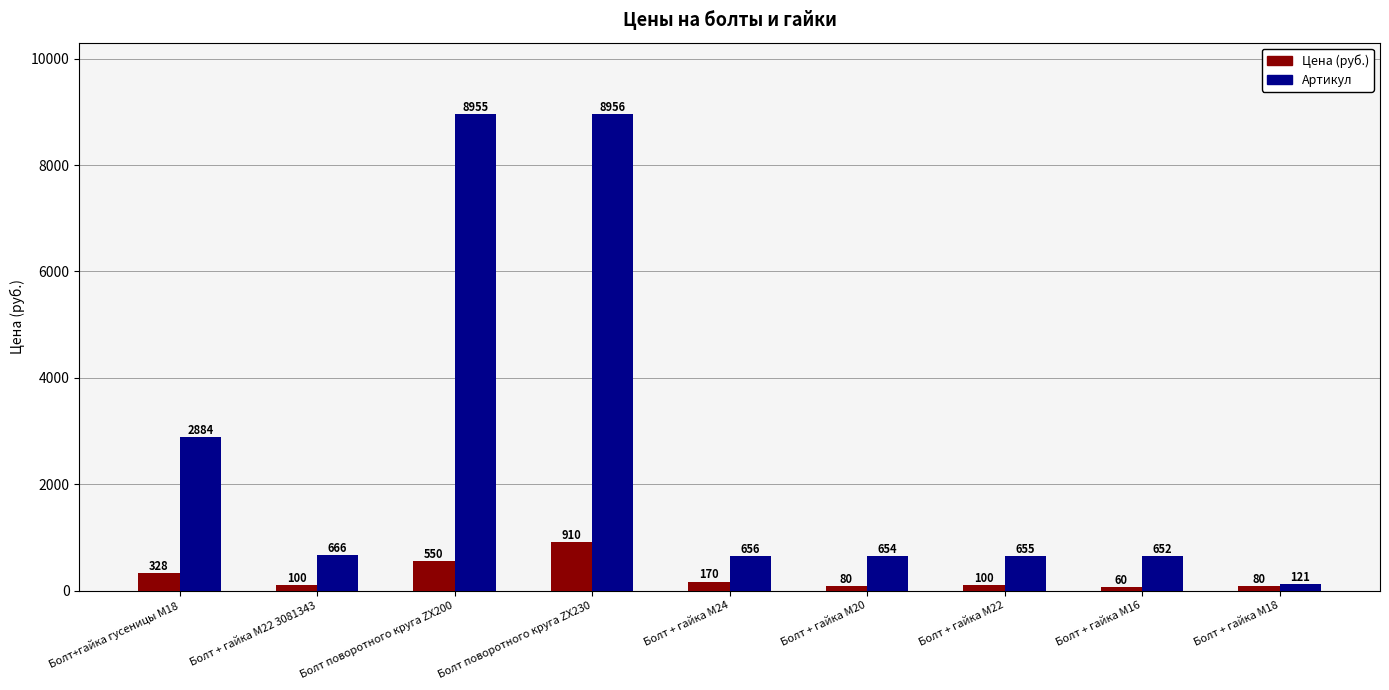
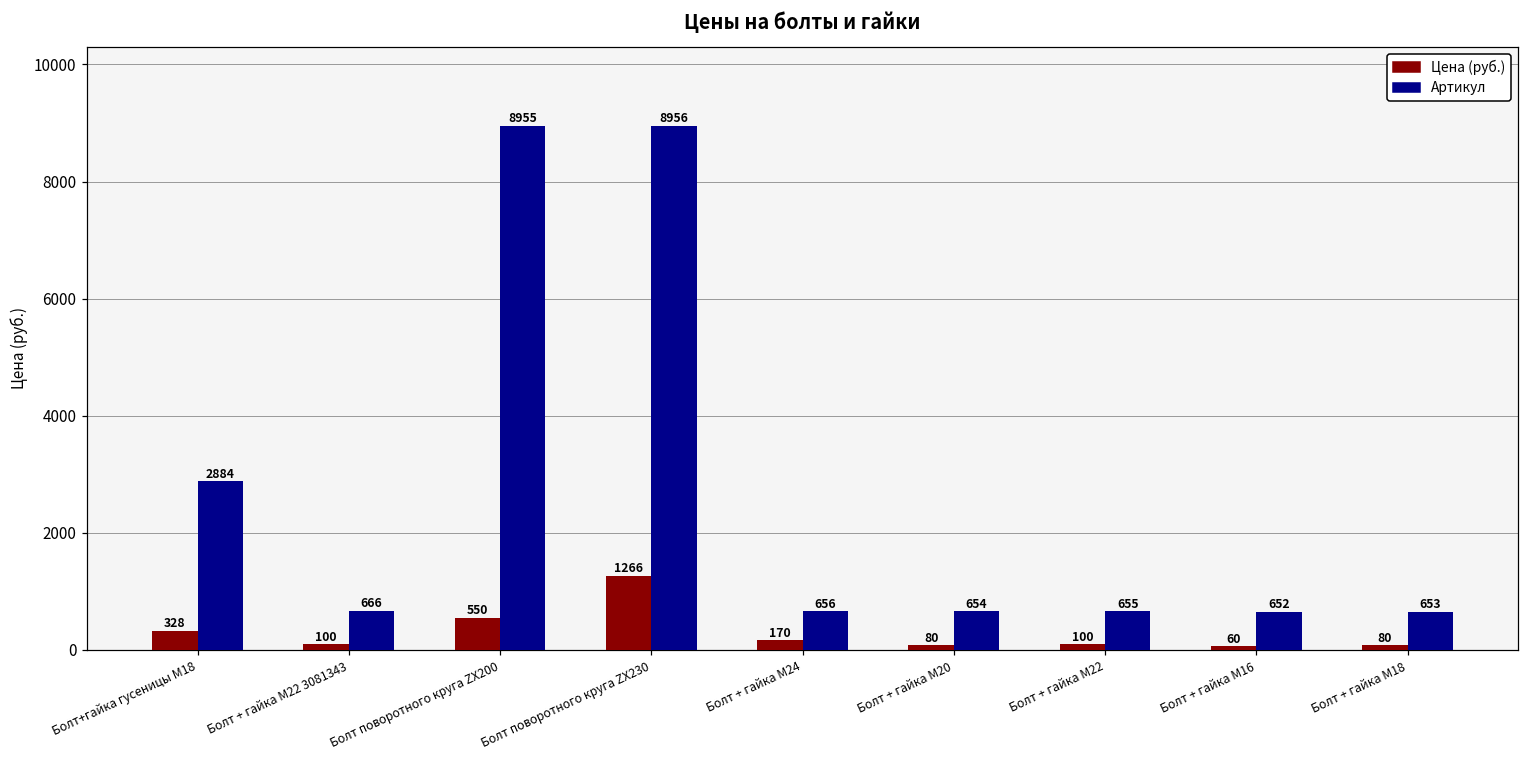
  {
    "Цена (руб.)": {
      "Болт+гайка гусеницы М18": 328,
      "Болт + гайка M22 3081343": 100,
      "Болт поворотного круга ZX200": 550,
-     "Болт поворотного круга ZX230": 910,
+     "Болт поворотного круга ZX230": 1266,
      "Болт + гайка M24": 170,
      "Болт + гайка M20": 80,
      "Болт + гайка M22": 100,
      "Болт + гайка M16": 60,
      "Болт + гайка M18": 80
    },
    "Артикул": {
      "Болт+гайка гусеницы М18": 2884,
      "Болт + гайка M22 3081343": 666,
      "Болт поворотного круга ZX200": 8955,
      "Болт поворотного круга ZX230": 8956,
      "Болт + гайка M24": 656,
      "Болт + гайка M20": 654,
      "Болт + гайка M22": 655,
      "Болт + гайка M16": 652,
-     "Болт + гайка M18": 121
+     "Болт + гайка M18": 653
    }
  }
